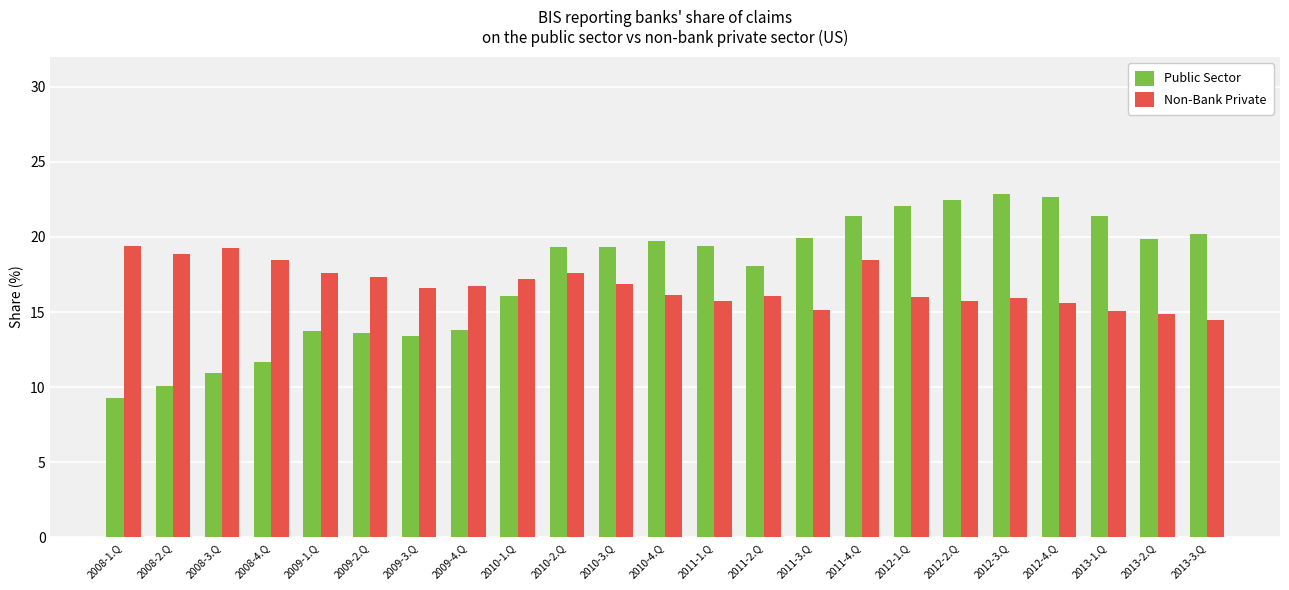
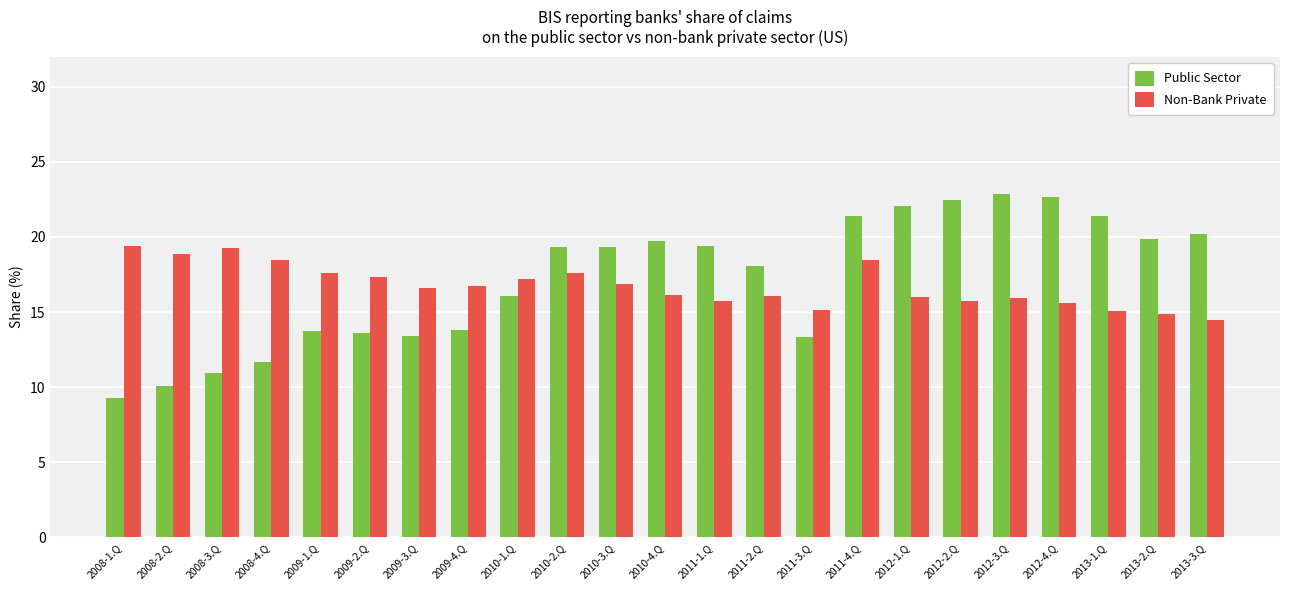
  {
    "Public Sector": {
      "2008-1.Q": 9.3,
      "2008-2.Q": 10.1,
      "2008-3.Q": 11.0,
      "2008-4.Q": 11.7,
      "2009-1.Q": 13.7,
      "2009-2.Q": 13.6,
      "2009-3.Q": 13.4,
      "2009-4.Q": 13.8,
      "2010-1.Q": 16.1,
      "2010-2.Q": 19.3,
      "2010-3.Q": 19.3,
      "2010-4.Q": 19.7,
      "2011-1.Q": 19.4,
      "2011-2.Q": 18.1,
-     "2011-3.Q": 20.0,
+     "2011-3.Q": 13.3,
      "2011-4.Q": 21.4,
      "2012-1.Q": 22.1,
      "2012-2.Q": 22.4,
      "2012-3.Q": 22.9,
      "2012-4.Q": 22.7,
      "2013-1.Q": 21.4,
      "2013-2.Q": 19.9,
      "2013-3.Q": 20.2
    },
    "Non-Bank Private": {
      "2008-1.Q": 19.4,
      "2008-2.Q": 18.9,
      "2008-3.Q": 19.3,
      "2008-4.Q": 18.5,
      "2009-1.Q": 17.6,
      "2009-2.Q": 17.3,
      "2009-3.Q": 16.6,
      "2009-4.Q": 16.7,
      "2010-1.Q": 17.2,
      "2010-2.Q": 17.6,
      "2010-3.Q": 16.9,
      "2010-4.Q": 16.1,
      "2011-1.Q": 15.8,
      "2011-2.Q": 16.1,
      "2011-3.Q": 15.2,
      "2011-4.Q": 18.5,
      "2012-1.Q": 16.0,
      "2012-2.Q": 15.7,
      "2012-3.Q": 15.9,
      "2012-4.Q": 15.6,
      "2013-1.Q": 15.0,
      "2013-2.Q": 14.8,
      "2013-3.Q": 14.5
    }
  }
